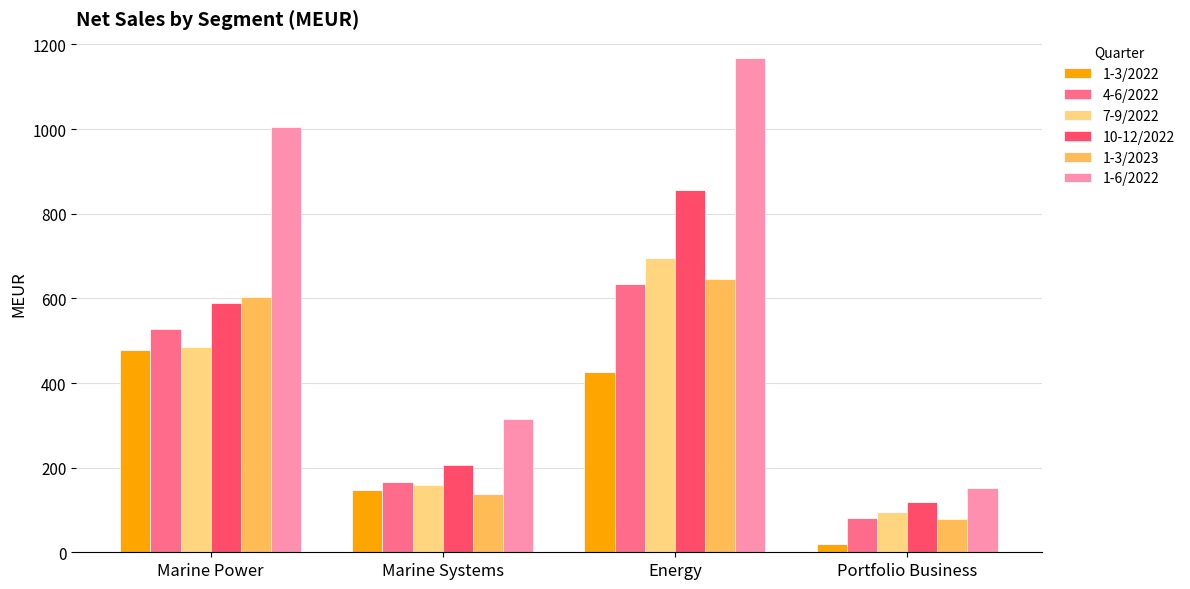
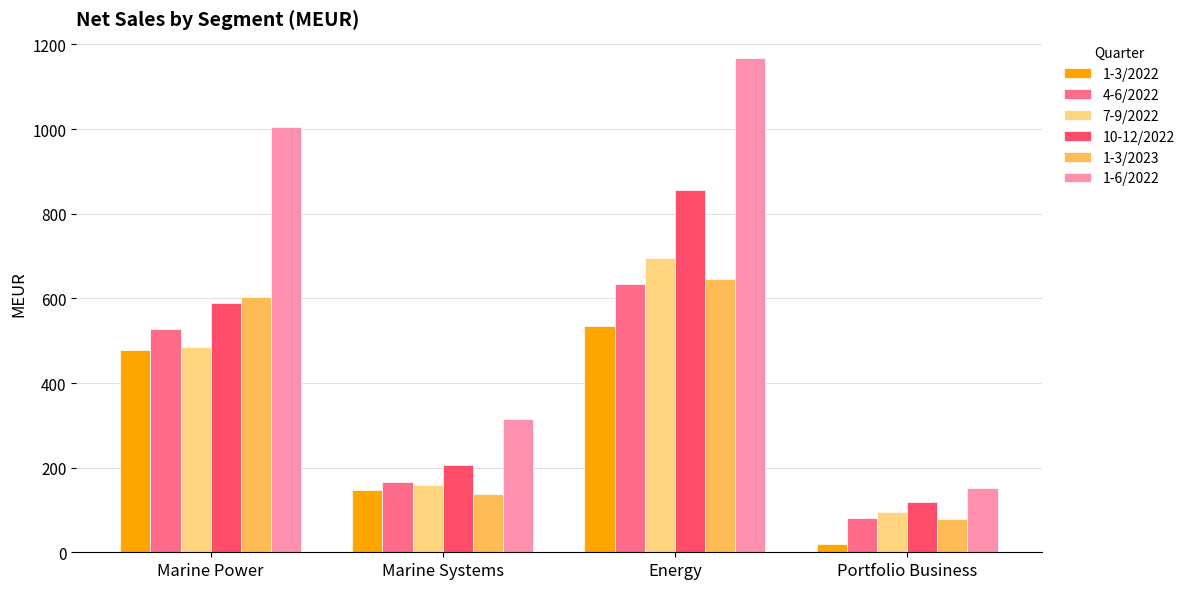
  {
    "1-3/2022": {
      "Marine Power": 480,
      "Marine Systems": 150,
-     "Energy": 430,
+     "Energy": 540,
      "Portfolio Business": 20
    }
  }
